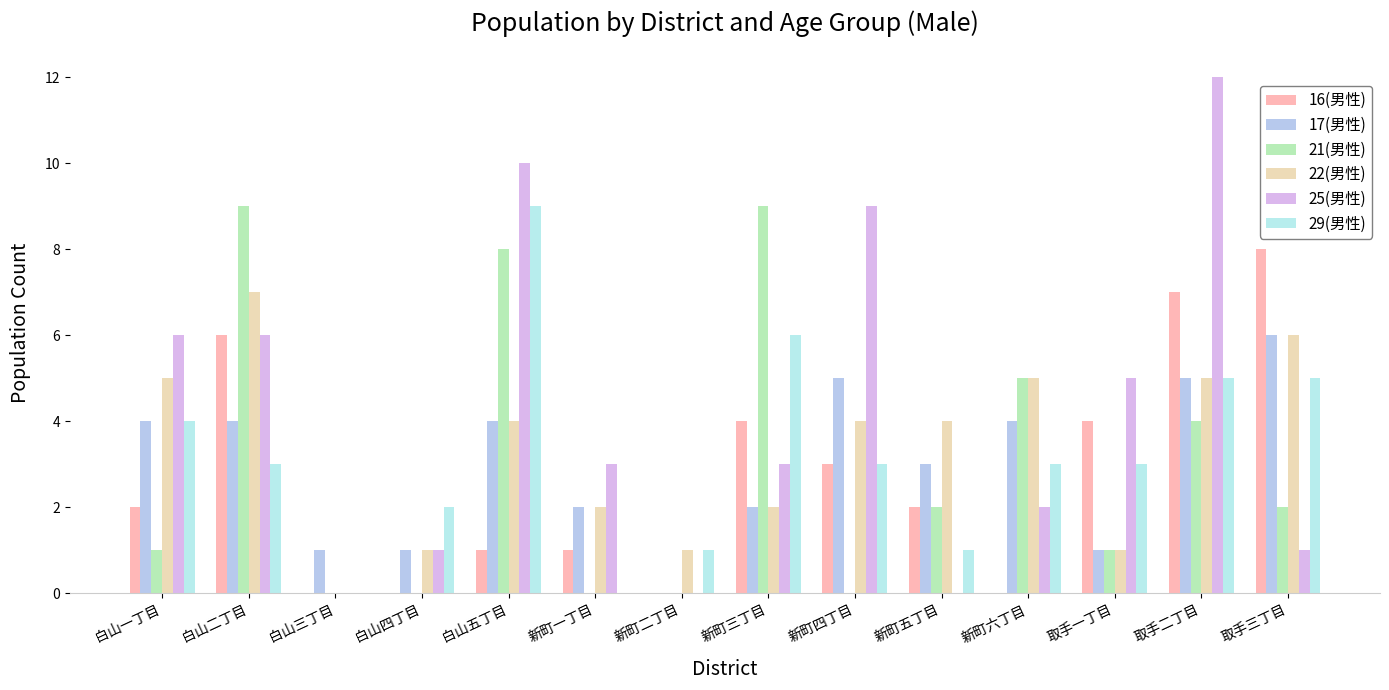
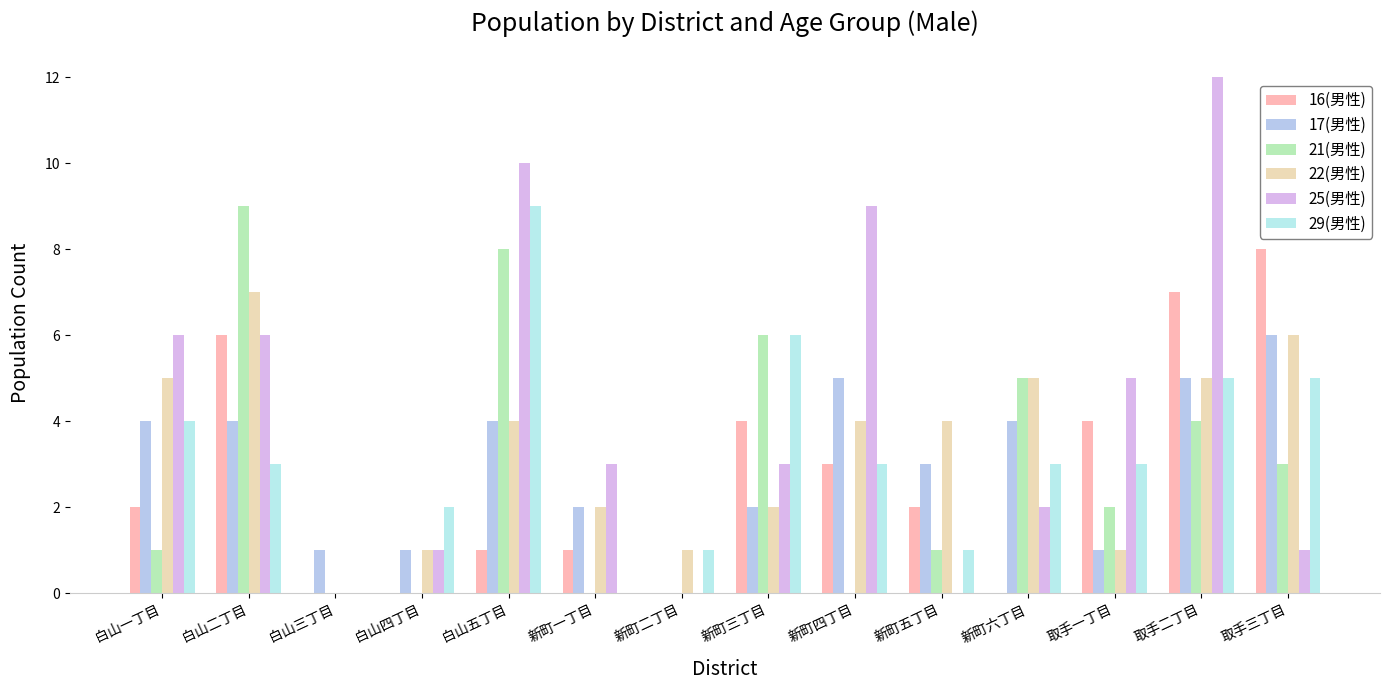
  {
    "21(男性)": {
      "白山一丁目": 1,
      "白山二丁目": 9,
      "白山三丁目": 0,
      "白山四丁目": 0,
      "白山五丁目": 8,
      "新町一丁目": 0,
      "新町二丁目": 0,
-     "新町三丁目": 9,
+     "新町三丁目": 6,
      "新町四丁目": 0,
-     "新町五丁目": 2,
+     "新町五丁目": 1,
      "新町六丁目": 5,
-     "取手一丁目": 1,
+     "取手一丁目": 2,
      "取手二丁目": 4,
-     "取手三丁目": 2
+     "取手三丁目": 3
    }
  }
